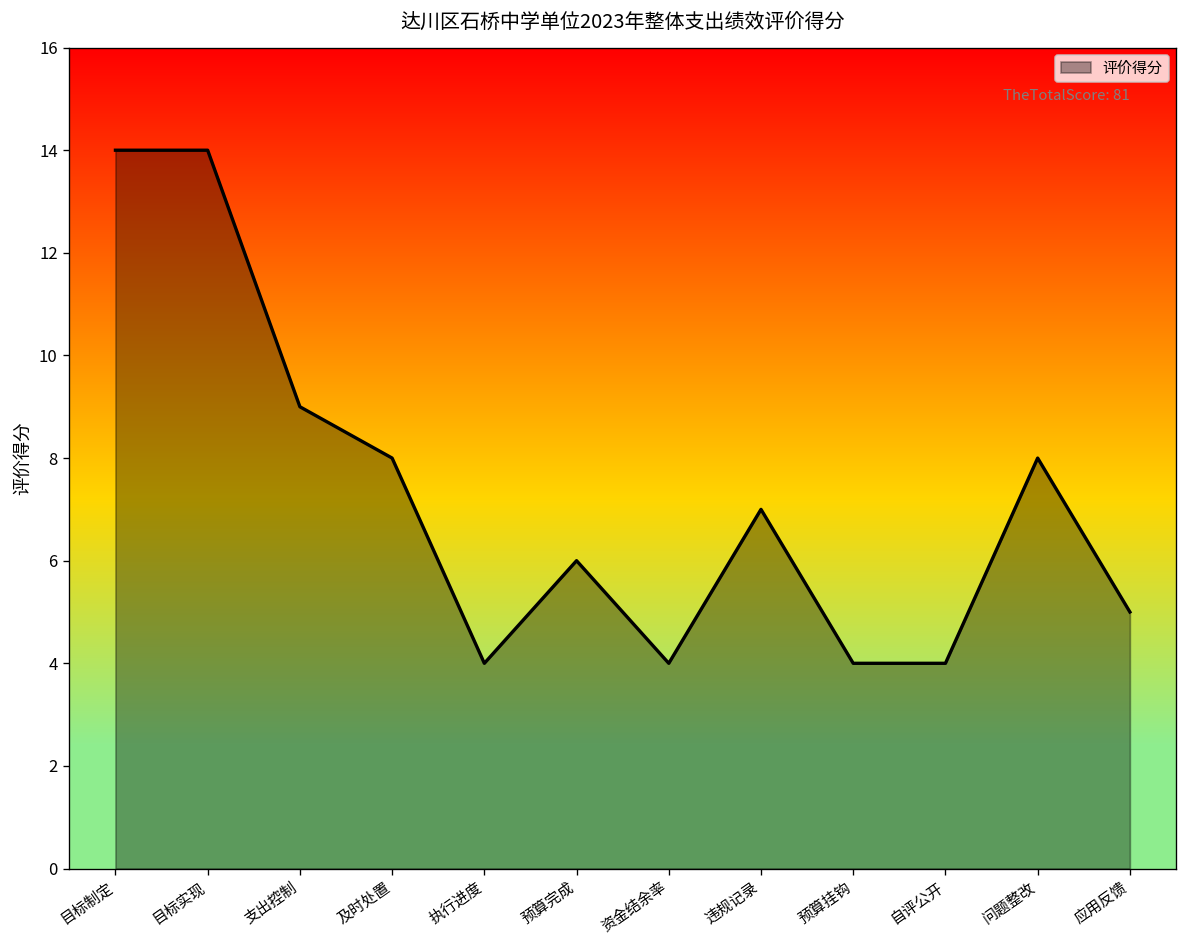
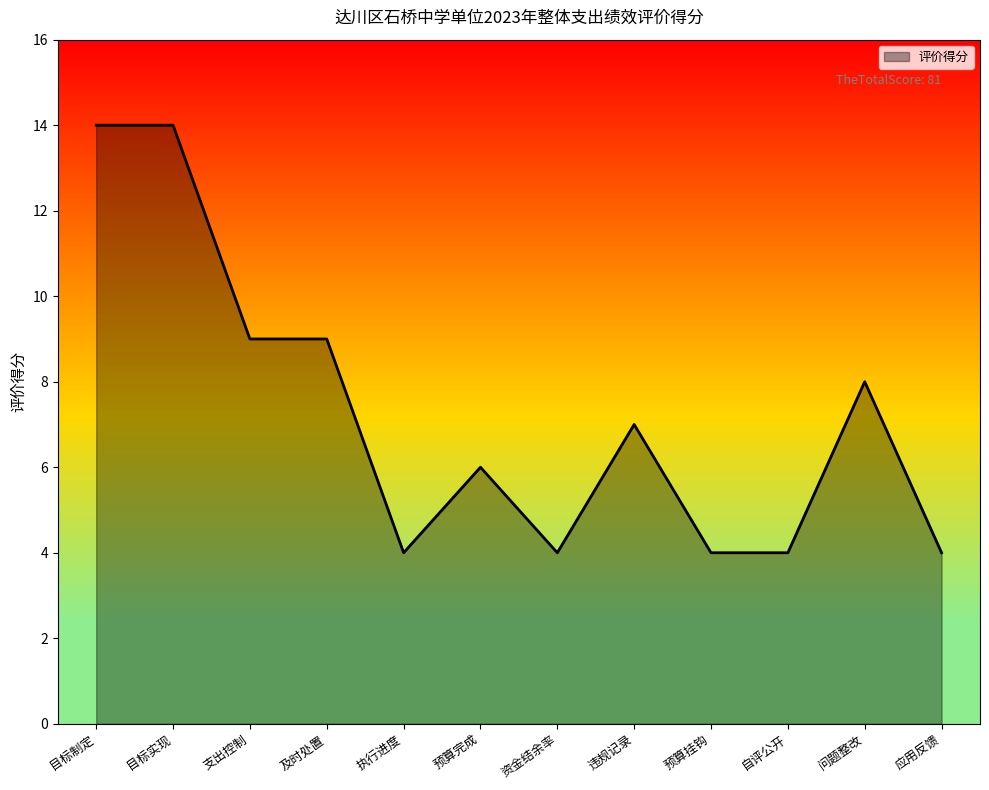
  {
    "目标制定": 14,
    "目标实现": 14,
    "支出控制": 9,
-   "及时处置": 8,
+   "及时处置": 9,
    "执行进度": 4,
    "预算完成": 6,
    "资金结余率": 4,
    "违规记录": 7,
    "预算挂钩": 4,
    "自评公开": 4,
    "问题整改": 8,
-   "应用反馈": 5
+   "应用反馈": 4
  }
